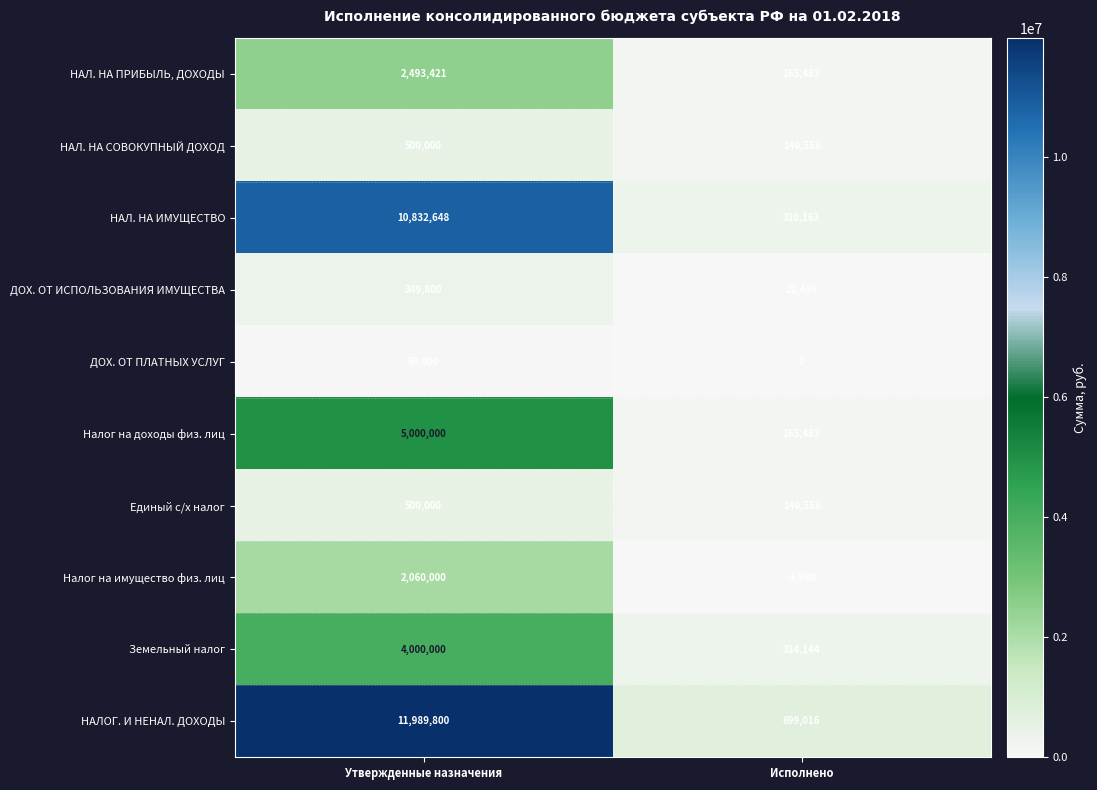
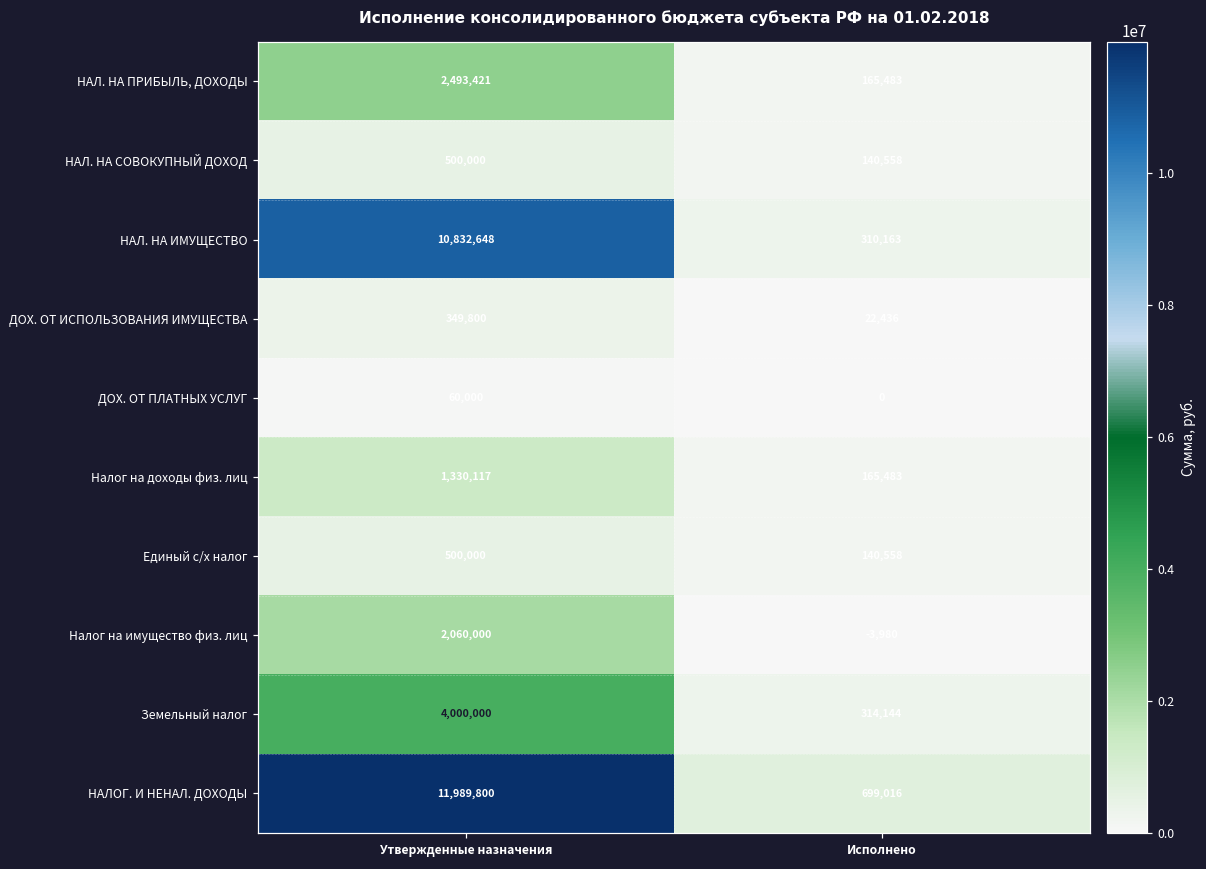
  {
    "НАЛ. НА ПРИБЫЛЬ, ДОХОДЫ": {
      "Утвержденные назначения": "2,493,421"
    },
    "НАЛ. НА ИМУЩЕСТВО": {
      "Утвержденные назначения": "10,832,648"
    },
    "Налог на доходы физ. лиц": {
-     "Утвержденные назначения": "5,000,000"
+     "Утвержденные назначения": "1,330,117"
    },
    "Налог на имущество физ. лиц": {
      "Утвержденные назначения": "2,060,000"
    },
    "Земельный налог": {
      "Утвержденные назначения": "4,000,000"
    },
    "НАЛОГ. И НЕНАЛ. ДОХОДЫ": {
      "Утвержденные назначения": "11,989,800"
    }
  }
